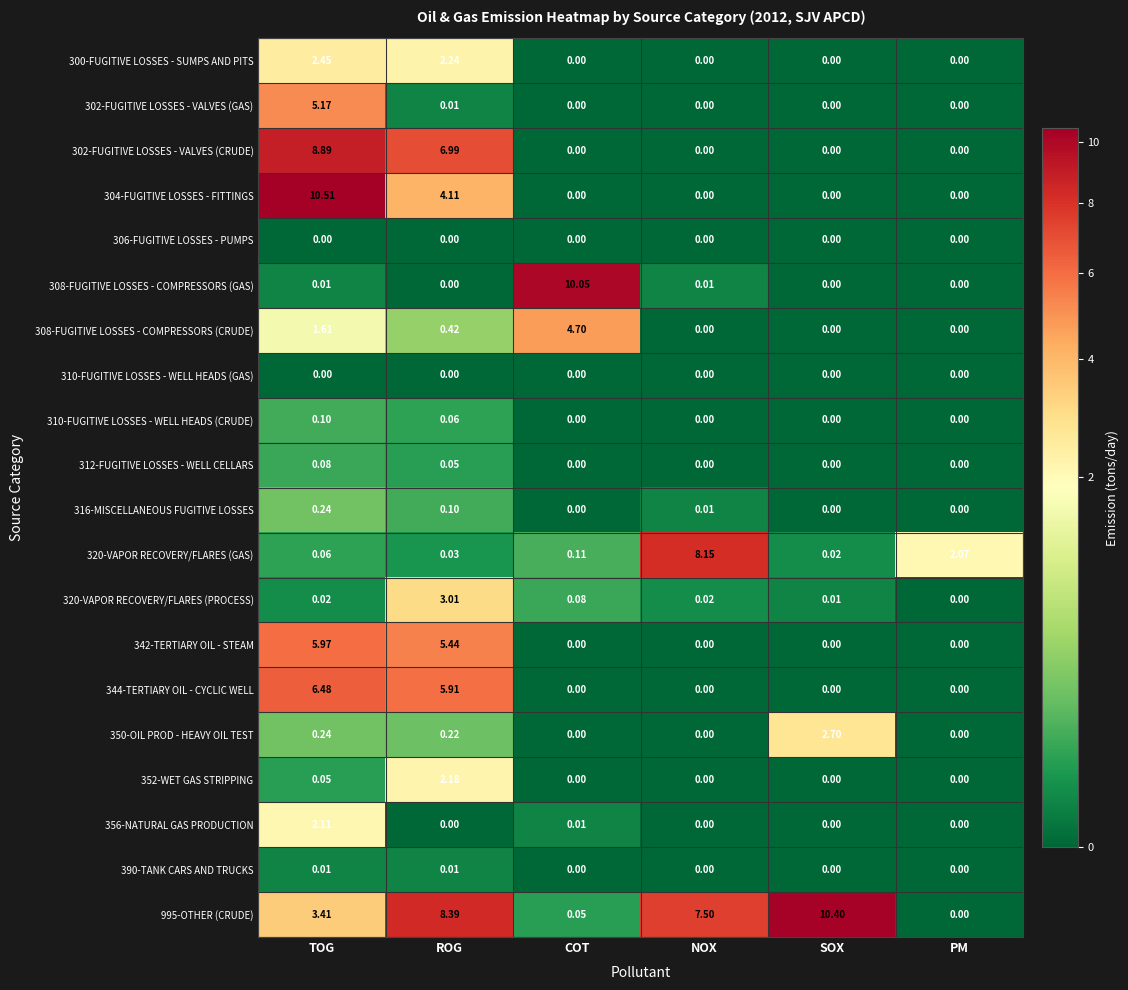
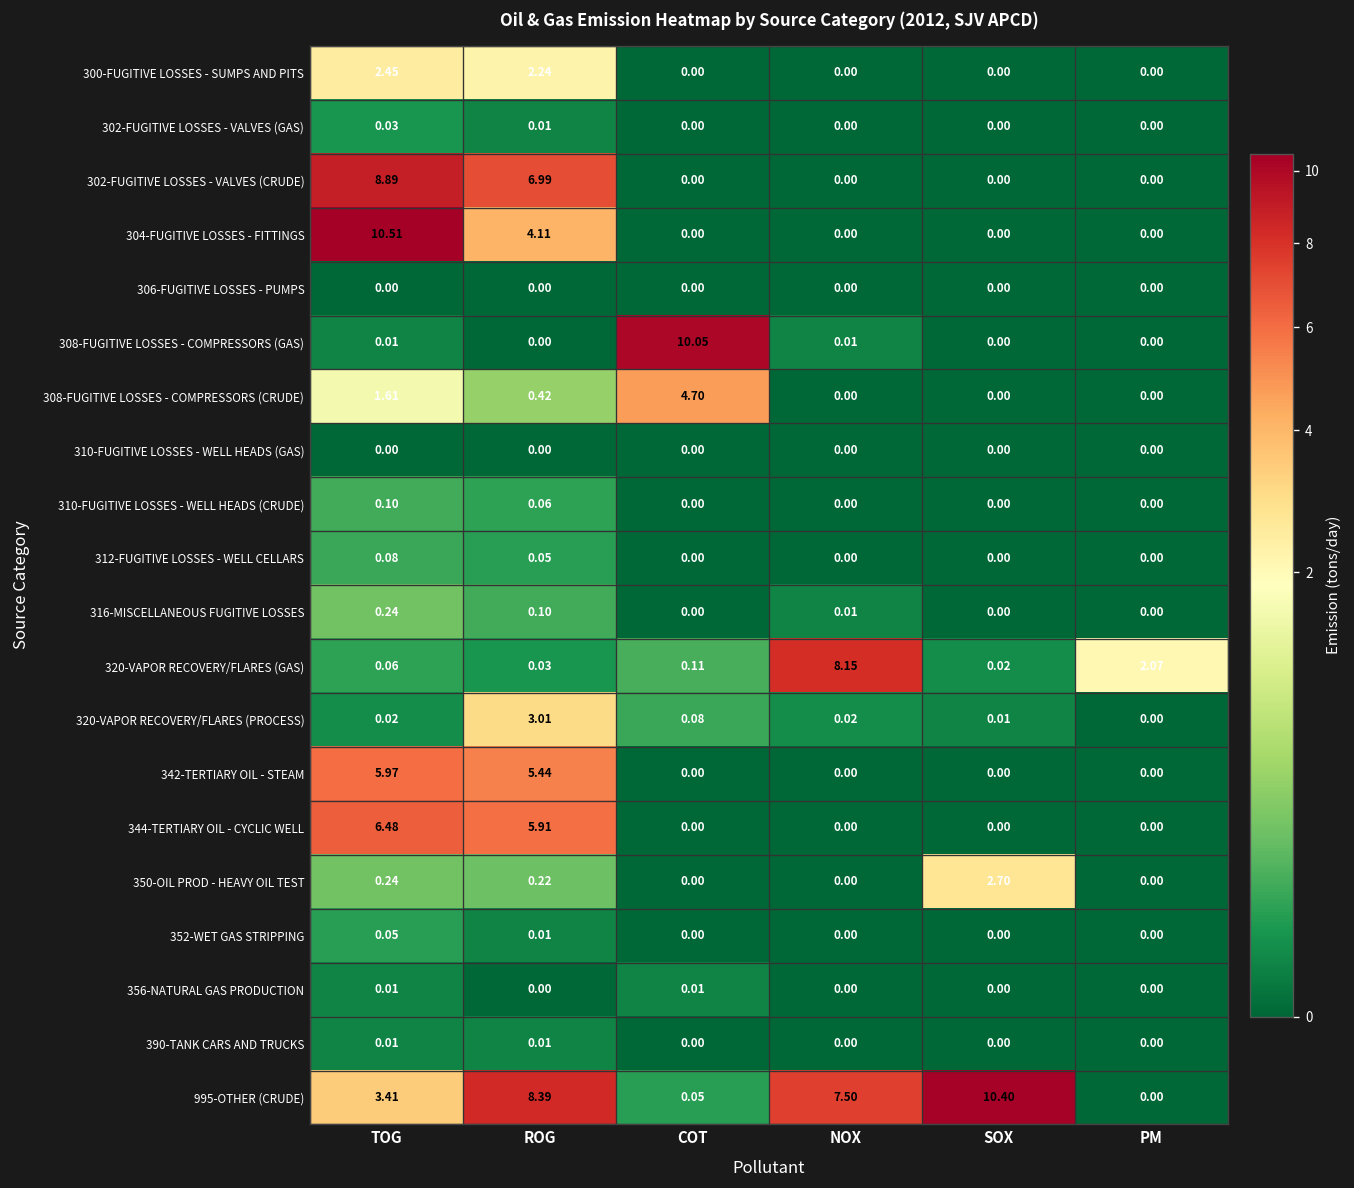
  {
    "300-FUGITIVE LOSSES - SUMPS AND PITS": {
      "TOG": 2.45,
      "ROG": 2.24,
      "COT": 0.00,
      "NOX": 0.00,
      "SOX": 0.00,
      "PM": 0.00
    },
    "302-FUGITIVE LOSSES - VALVES (GAS)": {
-     "TOG": 5.17,
+     "TOG": 0.03,
      "ROG": 0.01,
      "COT": 0.00,
      "NOX": 0.00,
      "SOX": 0.00,
      "PM": 0.00
    },
    "302-FUGITIVE LOSSES - VALVES (CRUDE)": {
      "TOG": 8.89,
      "ROG": 6.99,
      "COT": 0.00,
      "NOX": 0.00,
      "SOX": 0.00,
      "PM": 0.00
    },
    "304-FUGITIVE LOSSES - FITTINGS": {
      "TOG": 10.51,
      "ROG": 4.11,
      "COT": 0.00,
      "NOX": 0.00,
      "SOX": 0.00,
      "PM": 0.00
    },
    "306-FUGITIVE LOSSES - PUMPS": {
      "TOG": 0.00,
      "ROG": 0.00,
      "COT": 0.00,
      "NOX": 0.00,
      "SOX": 0.00,
      "PM": 0.00
    },
    "308-FUGITIVE LOSSES - COMPRESSORS (GAS)": {
      "TOG": 0.01,
      "ROG": 0.00,
      "COT": 10.05,
      "NOX": 0.01,
      "SOX": 0.00,
      "PM": 0.00
    },
    "308-FUGITIVE LOSSES - COMPRESSORS (CRUDE)": {
      "TOG": 1.61,
      "ROG": 0.42,
      "COT": 4.70,
      "NOX": 0.00,
      "SOX": 0.00,
      "PM": 0.00
    },
    "310-FUGITIVE LOSSES - WELL HEADS (GAS)": {
      "TOG": 0.00,
      "ROG": 0.00,
      "COT": 0.00,
      "NOX": 0.00,
      "SOX": 0.00,
      "PM": 0.00
    },
    "310-FUGITIVE LOSSES - WELL HEADS (CRUDE)": {
      "TOG": 0.10,
      "ROG": 0.06,
      "COT": 0.00,
      "NOX": 0.00,
      "SOX": 0.00,
      "PM": 0.00
    },
    "312-FUGITIVE LOSSES - WELL CELLARS": {
      "TOG": 0.08,
      "ROG": 0.05,
      "COT": 0.00,
      "NOX": 0.00,
      "SOX": 0.00,
      "PM": 0.00
    },
    "316-MISCELLANEOUS FUGITIVE LOSSES": {
      "TOG": 0.24,
      "ROG": 0.10,
      "COT": 0.00,
      "NOX": 0.01,
      "SOX": 0.00,
      "PM": 0.00
    },
    "320-VAPOR RECOVERY/FLARES (GAS)": {
      "TOG": 0.06,
      "ROG": 0.03,
      "COT": 0.11,
      "NOX": 8.15,
      "SOX": 0.02,
      "PM": 2.07
    },
    "320-VAPOR RECOVERY/FLARES (PROCESS)": {
      "TOG": 0.02,
      "ROG": 3.01,
      "COT": 0.08,
      "NOX": 0.02,
      "SOX": 0.01,
      "PM": 0.00
    },
    "342-TERTIARY OIL - STEAM": {
      "TOG": 5.97,
      "ROG": 5.44,
      "COT": 0.00,
      "NOX": 0.00,
      "SOX": 0.00,
      "PM": 0.00
    },
    "344-TERTIARY OIL - CYCLIC WELL": {
      "TOG": 6.48,
      "ROG": 5.91,
      "COT": 0.00,
      "NOX": 0.00,
      "SOX": 0.00,
      "PM": 0.00
    },
    "350-OIL PROD - HEAVY OIL TEST": {
      "TOG": 0.24,
      "ROG": 0.22,
      "COT": 0.00,
      "NOX": 0.00,
      "SOX": 2.70,
      "PM": 0.00
    },
    "352-WET GAS STRIPPING": {
      "TOG": 0.05,
-     "ROG": 2.18,
+     "ROG": 0.01,
      "COT": 0.00,
      "NOX": 0.00,
      "SOX": 0.00,
      "PM": 0.00
    },
    "356-NATURAL GAS PRODUCTION": {
-     "TOG": 2.11,
+     "TOG": 0.01,
      "ROG": 0.00,
      "COT": 0.01,
      "NOX": 0.00,
      "SOX": 0.00,
      "PM": 0.00
    },
    "390-TANK CARS AND TRUCKS": {
      "TOG": 0.01,
      "ROG": 0.01,
      "COT": 0.00,
      "NOX": 0.00,
      "SOX": 0.00,
      "PM": 0.00
    },
    "995-OTHER (CRUDE)": {
      "TOG": 3.41,
      "ROG": 8.39,
      "COT": 0.05,
      "NOX": 7.50,
      "SOX": 10.40,
      "PM": 0.00
    }
  }
